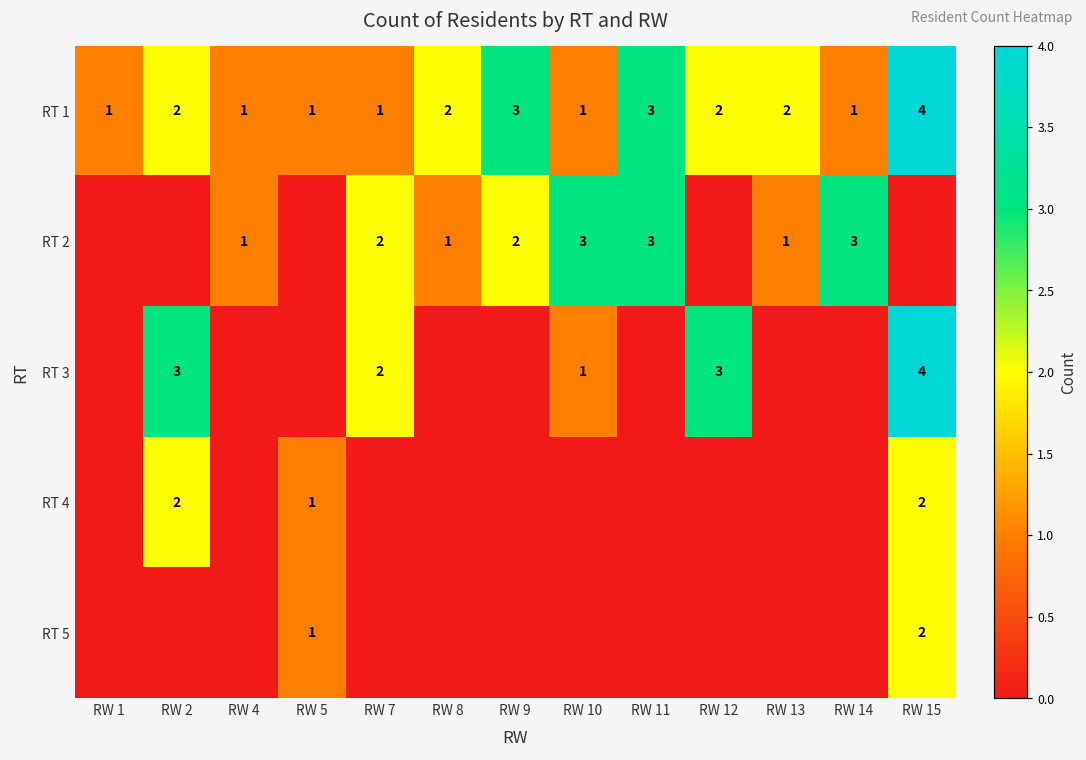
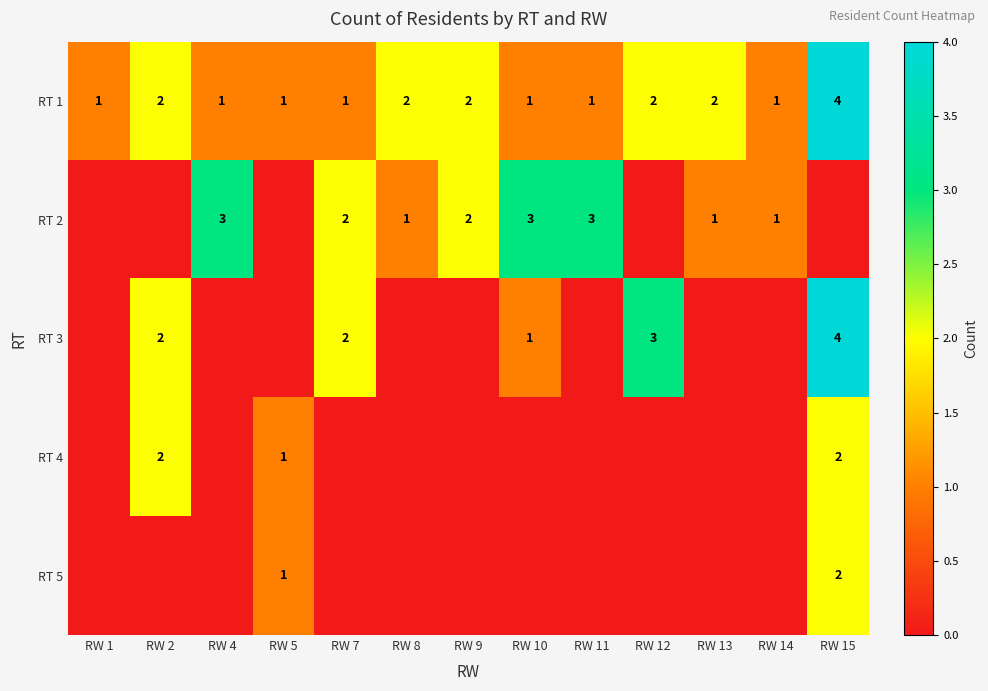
  {
    "RT 1": {
      "RW 1": 1,
      "RW 2": 2,
      "RW 4": 1,
      "RW 5": 1,
      "RW 7": 1,
      "RW 8": 2,
-     "RW 9": 3,
+     "RW 9": 2,
      "RW 10": 1,
-     "RW 11": 3,
+     "RW 11": 1,
      "RW 12": 2,
      "RW 13": 2,
      "RW 14": 1,
      "RW 15": 4
    },
    "RT 2": {
-     "RW 4": 1,
+     "RW 4": 3,
      "RW 7": 2,
      "RW 8": 1,
      "RW 9": 2,
      "RW 10": 3,
      "RW 11": 3,
      "RW 13": 1,
-     "RW 14": 3
+     "RW 14": 1
    },
    "RT 3": {
-     "RW 2": 3,
+     "RW 2": 2,
      "RW 7": 2,
      "RW 10": 1,
      "RW 12": 3,
      "RW 15": 4
    },
    "RT 4": {
      "RW 2": 2,
      "RW 5": 1,
      "RW 15": 2
    },
    "RT 5": {
      "RW 5": 1,
      "RW 15": 2
    }
  }
